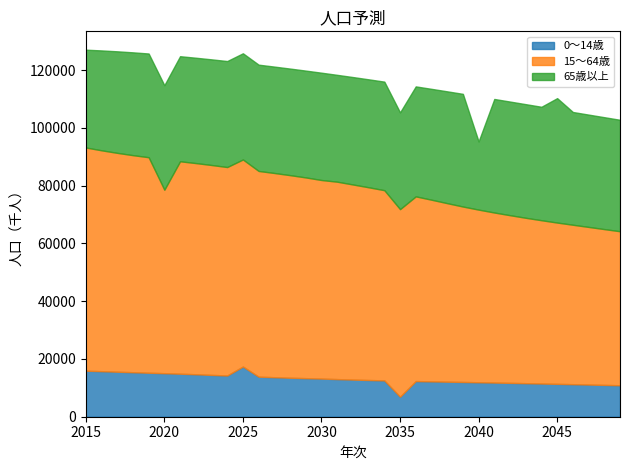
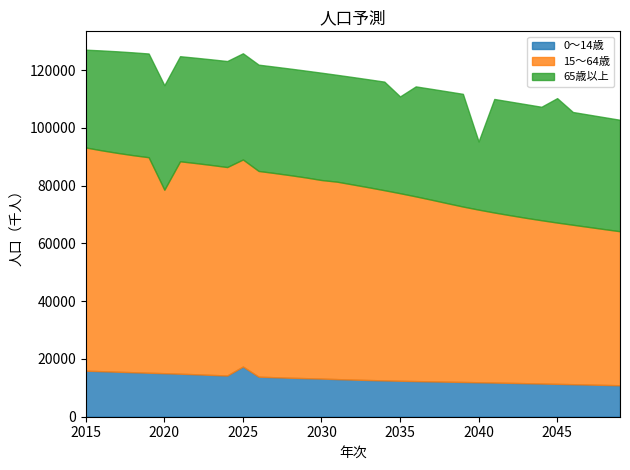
  {
    "0～14歳": {
      "2015": 16000,
      "2020": 15000,
      "2025": 17000,
      "2030": 13000,
-     "2035": 7000,
+     "2035": 12000,
      "2040": 12000,
      "2045": 11000
    },
    "15～64歳": {
      "2015": 77000,
      "2020": 64000,
      "2025": 72000,
      "2030": 69000,
      "2035": 65000,
      "2040": 60000,
      "2045": 56000
    },
    "65歳以上": {
      "2015": 34000,
      "2020": 36000,
      "2025": 37000,
      "2030": 37000,
      "2035": 34000,
      "2040": 24000,
      "2045": 43000
    }
  }
